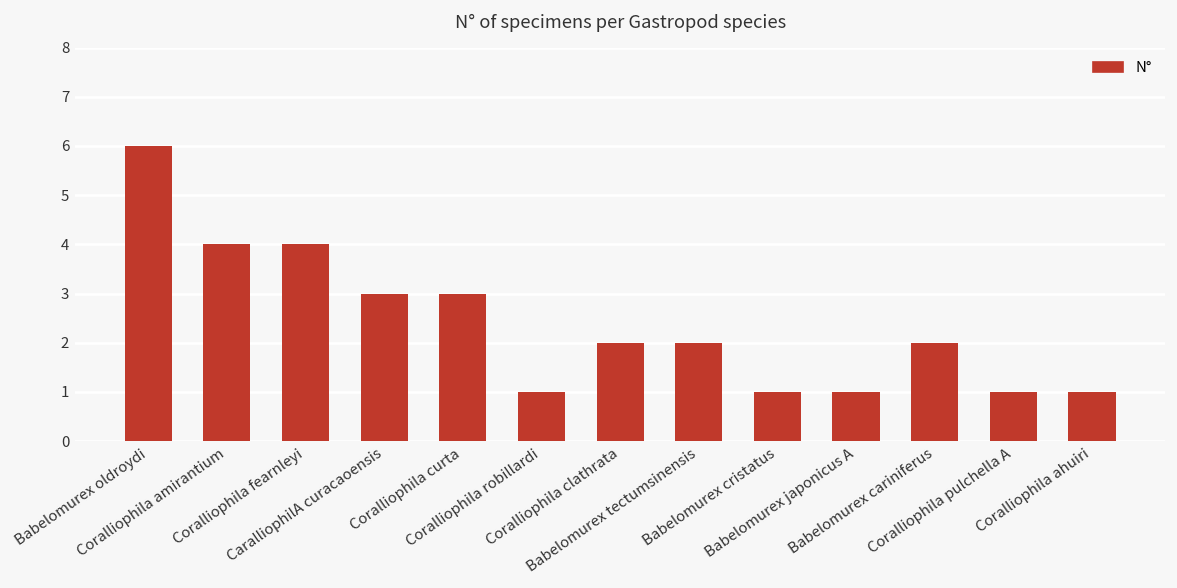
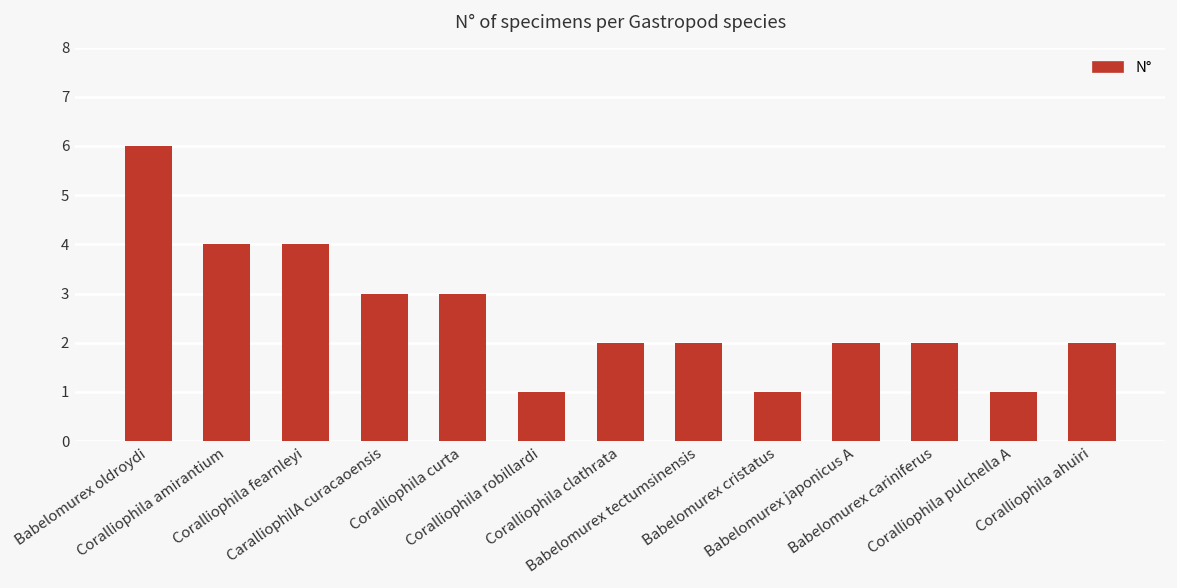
  {
    "Babelomurex oldroydi": 6,
    "Coralliophila amirantium": 4,
    "Coralliophila fearnleyi": 4,
    "CaralliophilA curacaoensis": 3,
    "Coralliophila curta": 3,
    "Coralliophila robillardi": 1,
    "Coralliophila clathrata": 2,
    "Babelomurex tectumsinensis": 2,
    "Babelomurex cristatus": 1,
-   "Babelomurex japonicus A": 1,
+   "Babelomurex japonicus A": 2,
    "Babelomurex cariniferus": 2,
    "Coralliophila pulchella A": 1,
-   "Coralliophila ahuiri": 1
+   "Coralliophila ahuiri": 2
  }
